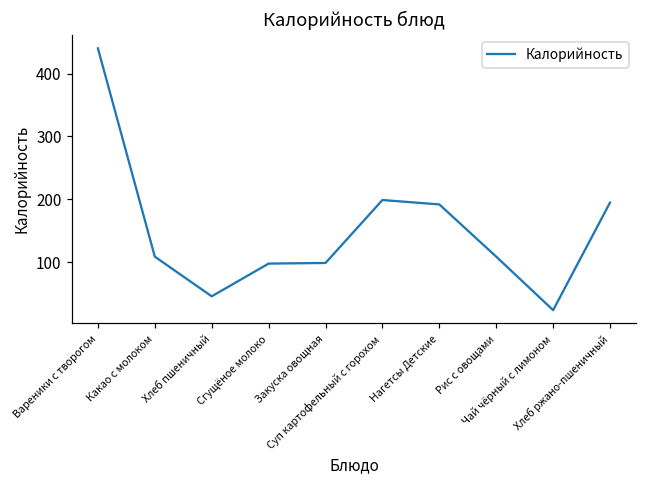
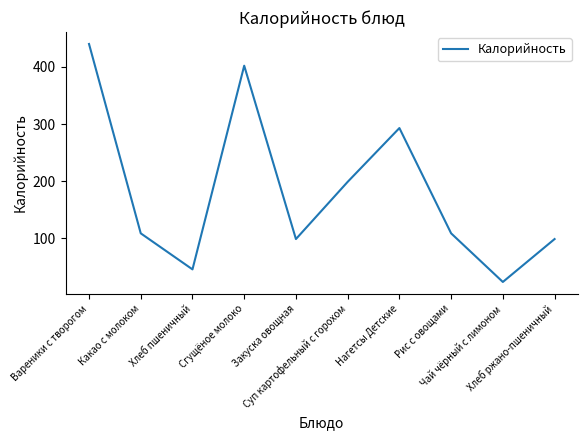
  {
    "Вареники с творогом": 440,
    "Какао с молоком": 110,
    "Хлеб пшеничный": 50,
-   "Сгущёное молоко": 100,
+   "Сгущёное молоко": 400,
    "Закуска овощная": 100,
    "Суп картофельный с горохом": 200,
-   "Нагетсы Детские": 190,
+   "Нагетсы Детские": 290,
    "Рис с овощами": 110,
    "Чай чёрный с лимоном": 20,
-   "Хлеб ржано-пшеничный": 200
+   "Хлеб ржано-пшеничный": 100
  }
